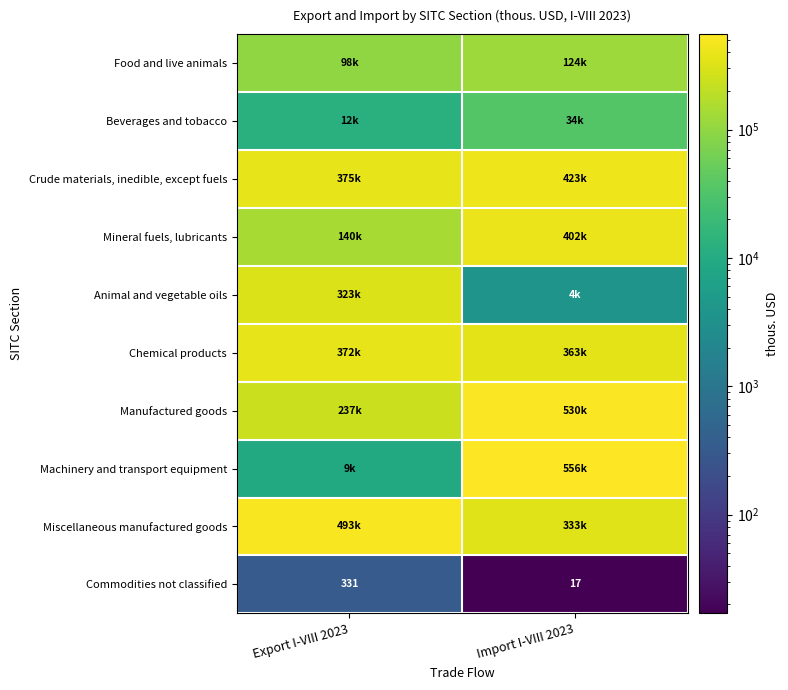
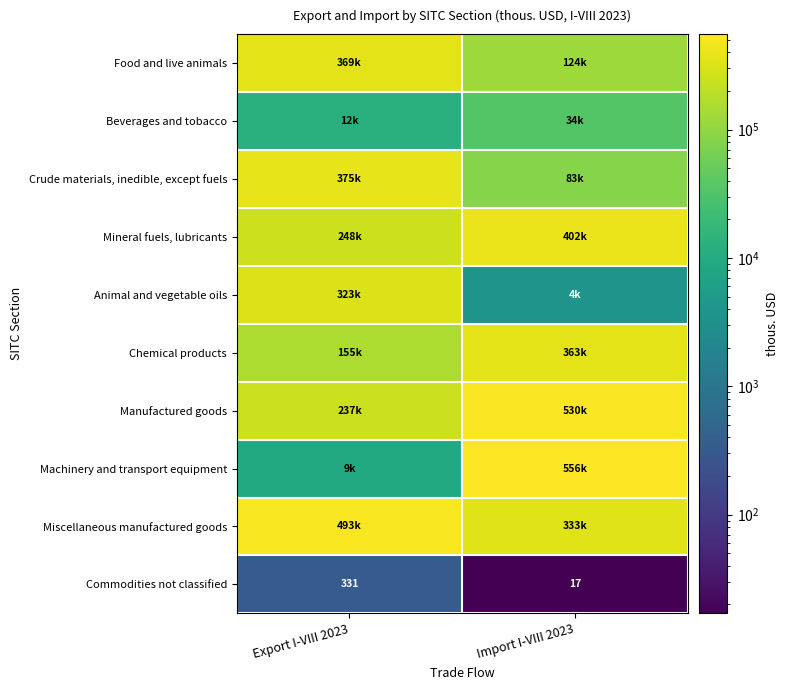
  {
    "Food and live animals": {
-     "Export I-VIII 2023": "98k",
+     "Export I-VIII 2023": "369k",
      "Import I-VIII 2023": "124k"
    },
    "Beverages and tobacco": {
      "Export I-VIII 2023": "12k",
      "Import I-VIII 2023": "34k"
    },
    "Crude materials, inedible, except fuels": {
      "Export I-VIII 2023": "375k",
-     "Import I-VIII 2023": "423k"
+     "Import I-VIII 2023": "83k"
    },
    "Mineral fuels, lubricants": {
-     "Export I-VIII 2023": "140k",
+     "Export I-VIII 2023": "248k",
      "Import I-VIII 2023": "402k"
    },
    "Animal and vegetable oils": {
      "Export I-VIII 2023": "323k",
      "Import I-VIII 2023": "4k"
    },
    "Chemical products": {
-     "Export I-VIII 2023": "372k",
+     "Export I-VIII 2023": "155k",
      "Import I-VIII 2023": "363k"
    },
    "Manufactured goods": {
      "Export I-VIII 2023": "237k",
      "Import I-VIII 2023": "530k"
    },
    "Machinery and transport equipment": {
      "Export I-VIII 2023": "9k",
      "Import I-VIII 2023": "556k"
    },
    "Miscellaneous manufactured goods": {
      "Export I-VIII 2023": "493k",
      "Import I-VIII 2023": "333k"
    },
    "Commodities not classified": {
      "Export I-VIII 2023": "331",
      "Import I-VIII 2023": "17"
    }
  }
